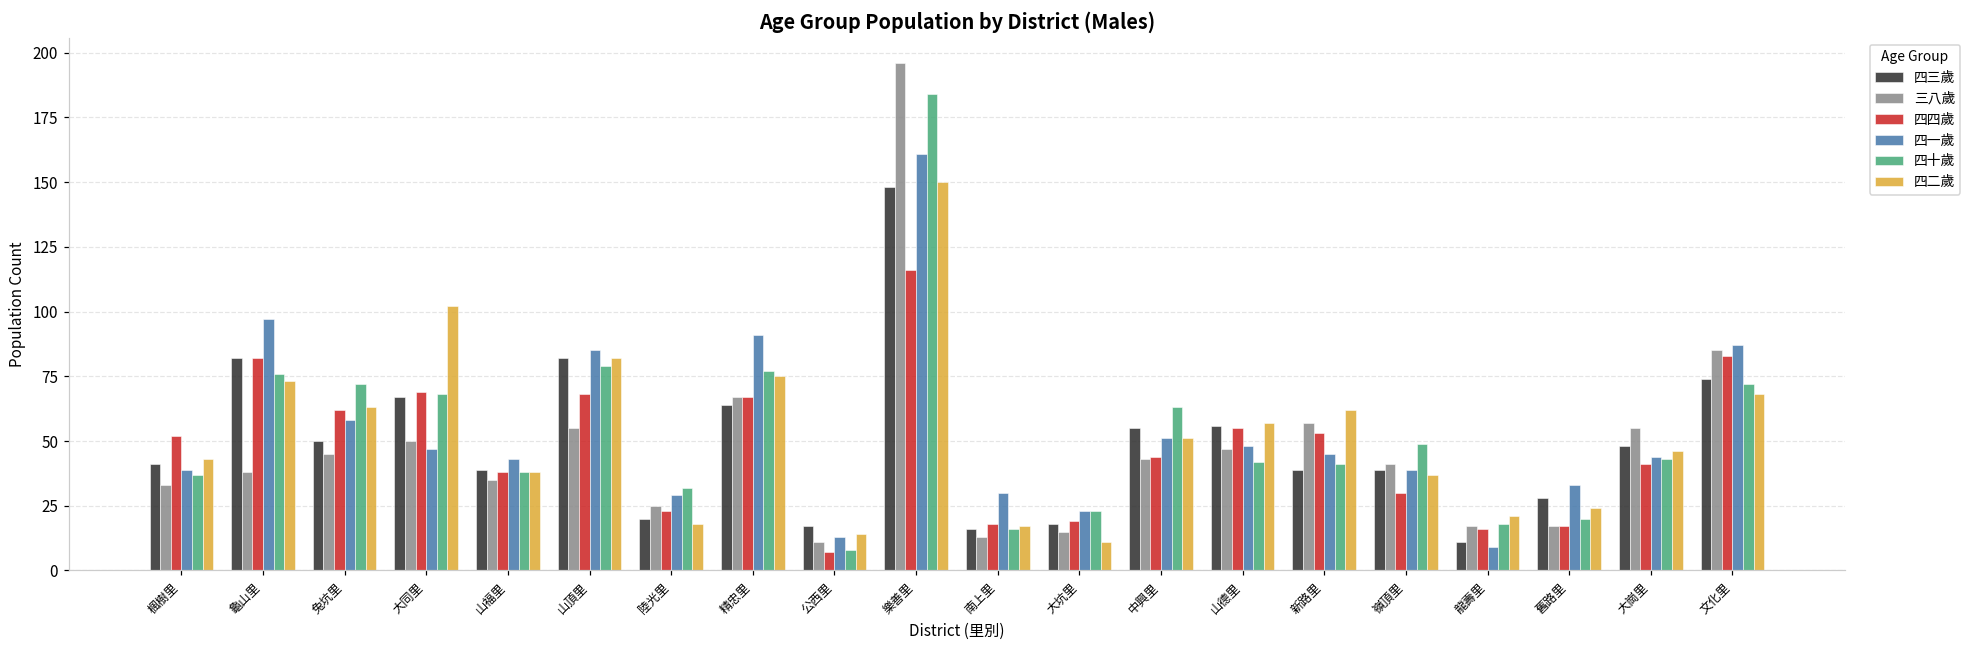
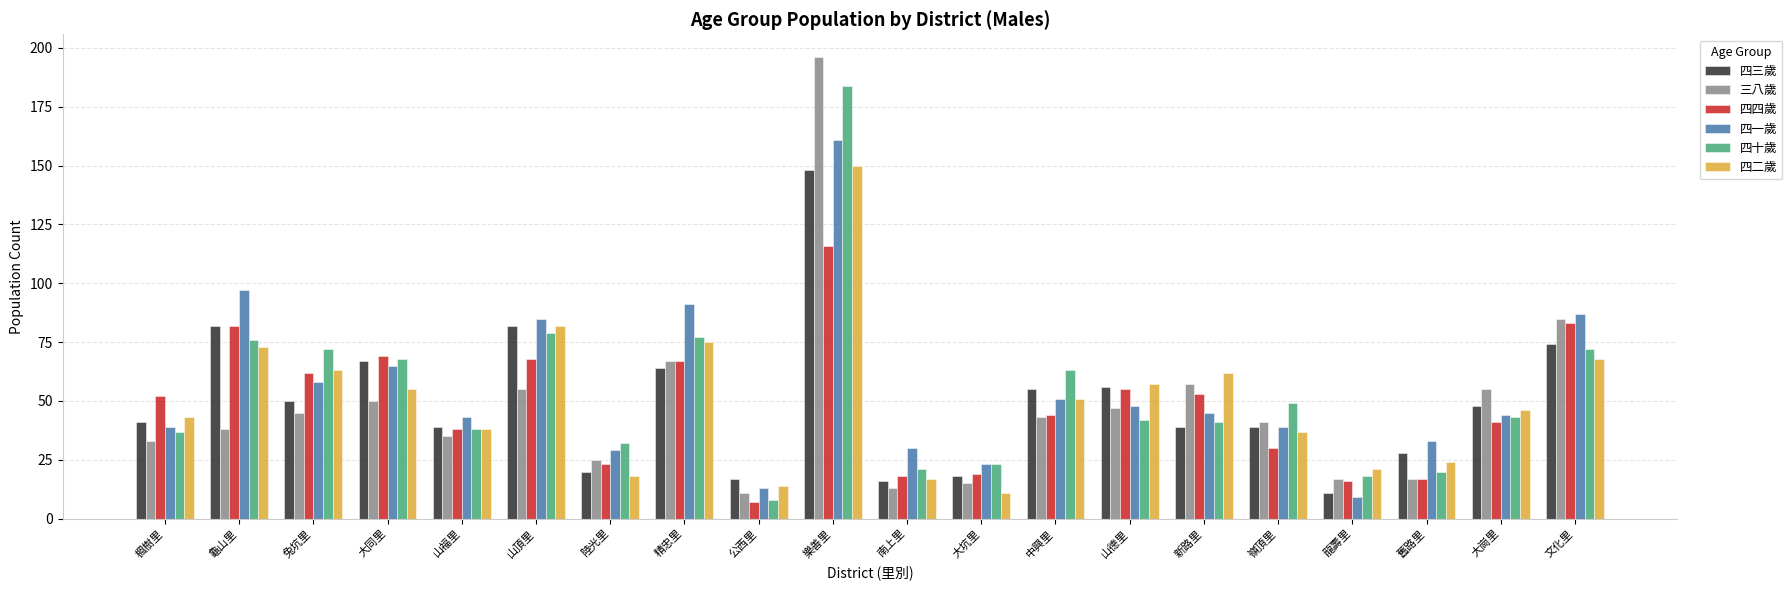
  {
    "四三歲": {
      "楓樹里": 41,
      "龜山里": 82,
      "兔坑里": 50,
      "大同里": 67,
      "山福里": 39,
      "山頂里": 82,
      "陸光里": 20,
      "精忠里": 64,
      "公西里": 17,
      "樂善里": 148,
      "南上里": 16,
      "大坑里": 18,
      "中興里": 55,
      "山德里": 56,
      "新路里": 39,
      "嶺頂里": 39,
      "龍壽里": 11,
      "舊路里": 28,
      "大崗里": 48,
      "文化里": 74
    },
    "三八歲": {
      "楓樹里": 33,
      "龜山里": 38,
      "兔坑里": 45,
      "大同里": 50,
      "山福里": 35,
      "山頂里": 55,
      "陸光里": 25,
      "精忠里": 67,
      "公西里": 11,
      "樂善里": 196,
      "南上里": 13,
      "大坑里": 15,
      "中興里": 43,
      "山德里": 47,
      "新路里": 57,
      "嶺頂里": 41,
      "龍壽里": 17,
      "舊路里": 17,
      "大崗里": 55,
      "文化里": 85
    },
    "四四歲": {
      "楓樹里": 52,
      "龜山里": 82,
      "兔坑里": 62,
      "大同里": 69,
      "山福里": 38,
      "山頂里": 68,
      "陸光里": 23,
      "精忠里": 67,
      "公西里": 7,
      "樂善里": 116,
      "南上里": 18,
      "大坑里": 19,
      "中興里": 44,
      "山德里": 55,
      "新路里": 53,
      "嶺頂里": 30,
      "龍壽里": 16,
      "舊路里": 17,
      "大崗里": 41,
      "文化里": 83
    },
    "四一歲": {
      "楓樹里": 39,
      "龜山里": 97,
      "兔坑里": 58,
-     "大同里": 47,
+     "大同里": 65,
      "山福里": 43,
      "山頂里": 85,
      "陸光里": 29,
      "精忠里": 91,
      "公西里": 13,
      "樂善里": 161,
      "南上里": 30,
      "大坑里": 23,
      "中興里": 51,
      "山德里": 48,
      "新路里": 45,
      "嶺頂里": 39,
      "龍壽里": 9,
      "舊路里": 33,
      "大崗里": 44,
      "文化里": 87
    },
    "四十歲": {
      "楓樹里": 37,
      "龜山里": 76,
      "兔坑里": 72,
      "大同里": 68,
      "山福里": 38,
      "山頂里": 79,
      "陸光里": 32,
      "精忠里": 77,
      "公西里": 8,
      "樂善里": 184,
-     "南上里": 16,
+     "南上里": 21,
      "大坑里": 23,
      "中興里": 63,
      "山德里": 42,
      "新路里": 41,
      "嶺頂里": 49,
      "龍壽里": 18,
      "舊路里": 20,
      "大崗里": 43,
      "文化里": 72
    },
    "四二歲": {
      "楓樹里": 43,
      "龜山里": 73,
      "兔坑里": 63,
-     "大同里": 102,
+     "大同里": 55,
      "山福里": 38,
      "山頂里": 82,
      "陸光里": 18,
      "精忠里": 75,
      "公西里": 14,
      "樂善里": 150,
      "南上里": 17,
      "大坑里": 11,
      "中興里": 51,
      "山德里": 57,
      "新路里": 62,
      "嶺頂里": 37,
      "龍壽里": 21,
      "舊路里": 24,
      "大崗里": 46,
      "文化里": 68
    }
  }
